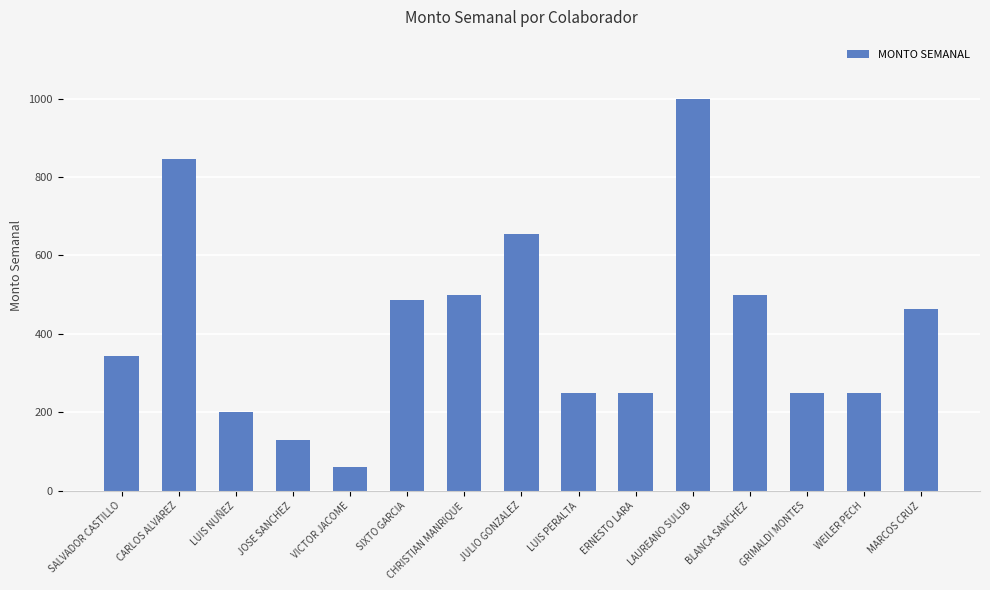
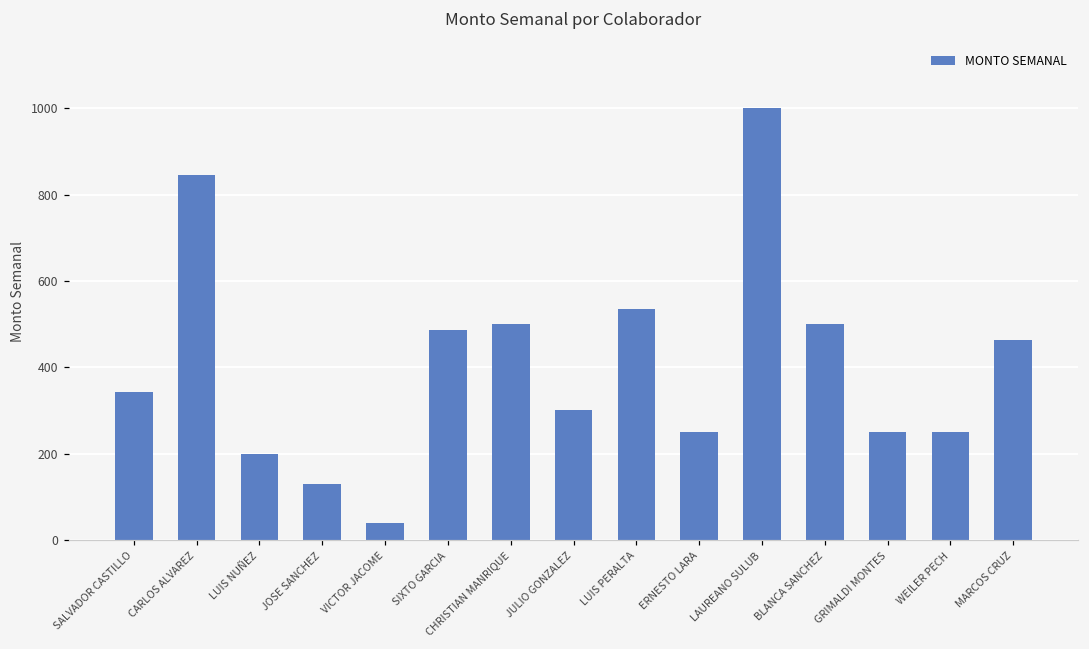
  {
    "SALVADOR CASTILLO": 340,
    "CARLOS ALVAREZ": 850,
    "LUIS NUÑEZ": 200,
    "JOSE SANCHEZ": 130,
-   "VICTOR JACOME": 60,
+   "VICTOR JACOME": 40,
    "SIXTO GARCIA": 490,
    "CHRISTIAN MANRIQUE": 500,
-   "JULIO GONZALEZ": 650,
-   "LUIS PERALTA": 250,
+   "JULIO GONZALEZ": 300,
+   "LUIS PERALTA": 540,
    "ERNESTO LARA": 250,
    "LAUREANO SULUB": 1000,
    "BLANCA SANCHEZ": 500,
    "GRIMALDI MONTES": 250,
    "WEILER PECH": 250,
    "MARCOS CRUZ": 460
  }
